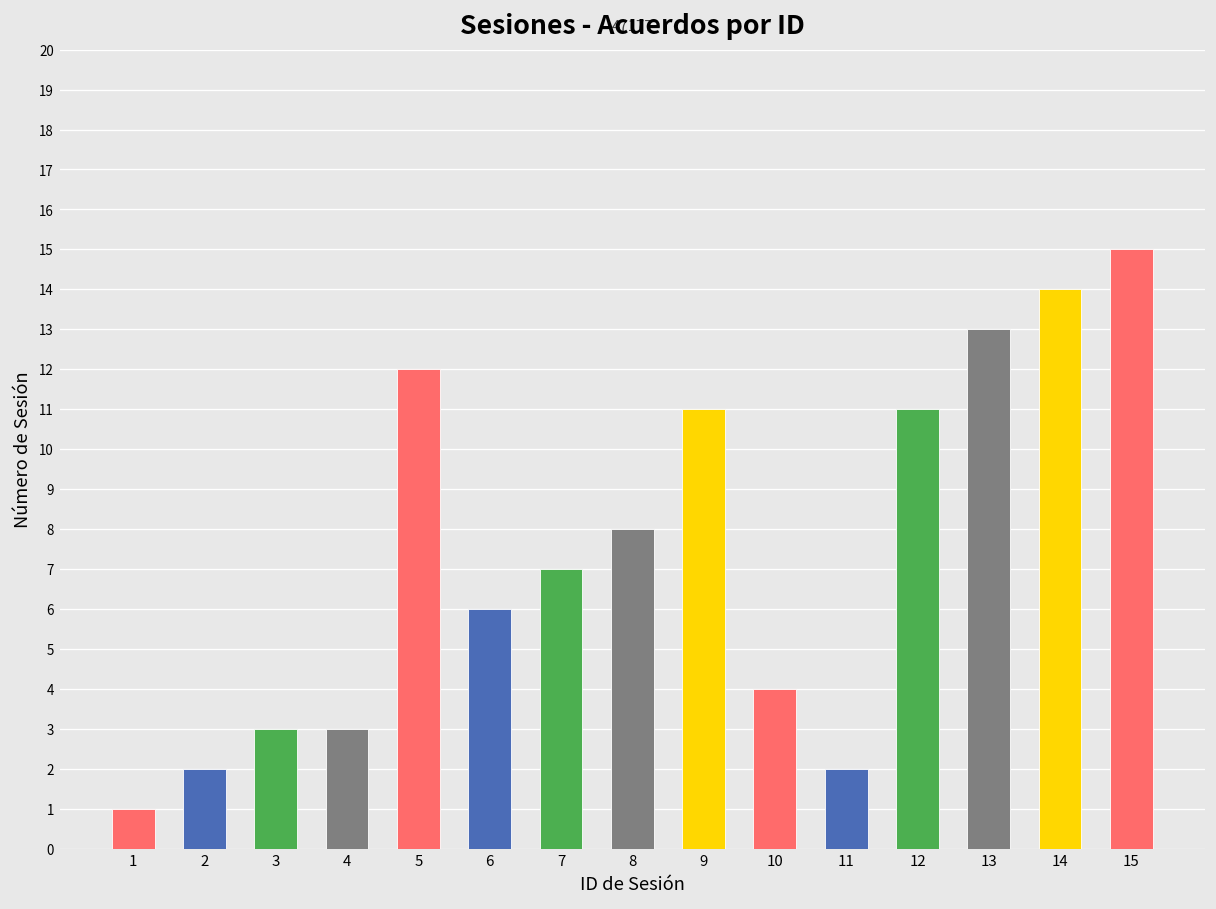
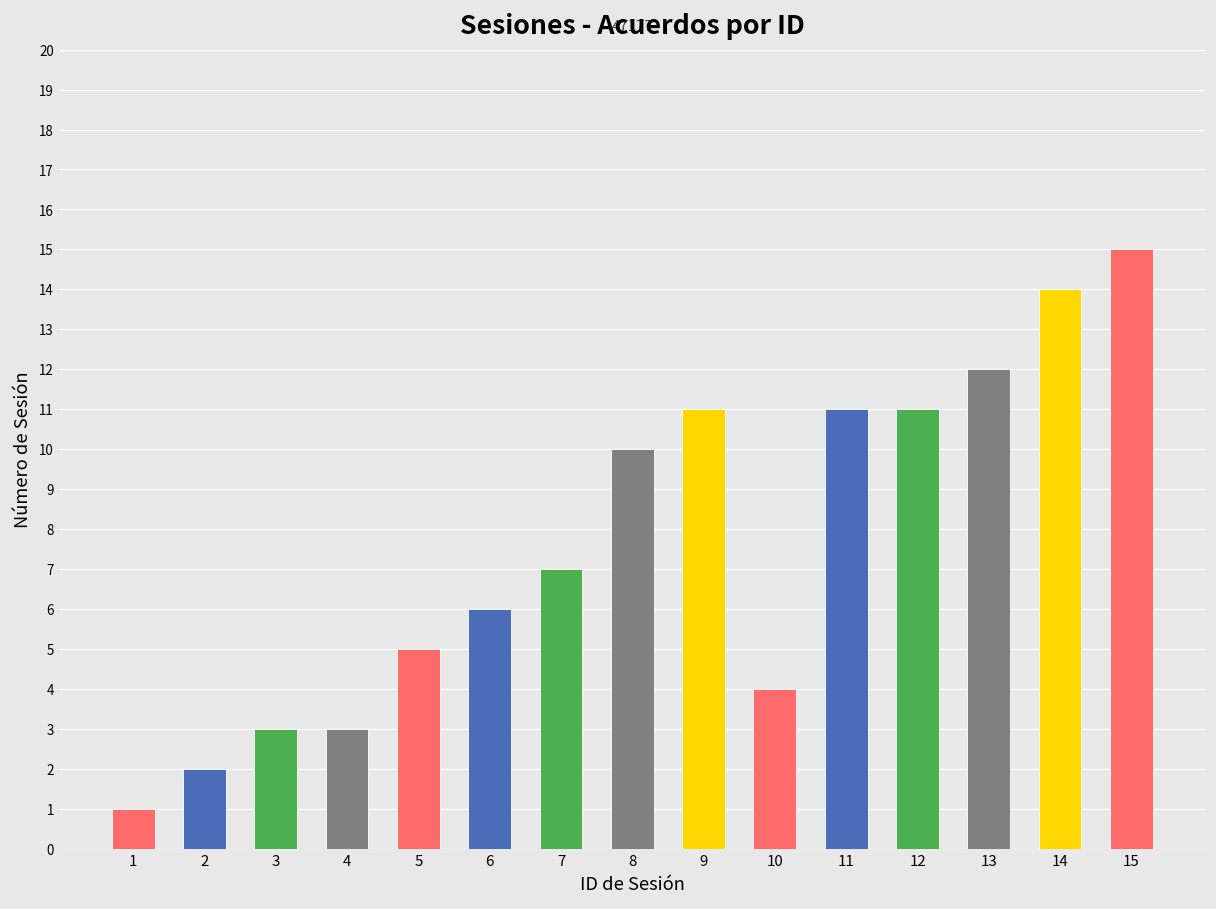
  {
    "1": 1,
    "2": 2,
    "3": 3,
    "4": 3,
-   "5": 12,
+   "5": 5,
    "6": 6,
    "7": 7,
-   "8": 8,
+   "8": 10,
    "9": 11,
    "10": 4,
-   "11": 2,
+   "11": 11,
    "12": 11,
-   "13": 13,
+   "13": 12,
    "14": 14,
    "15": 15
  }
